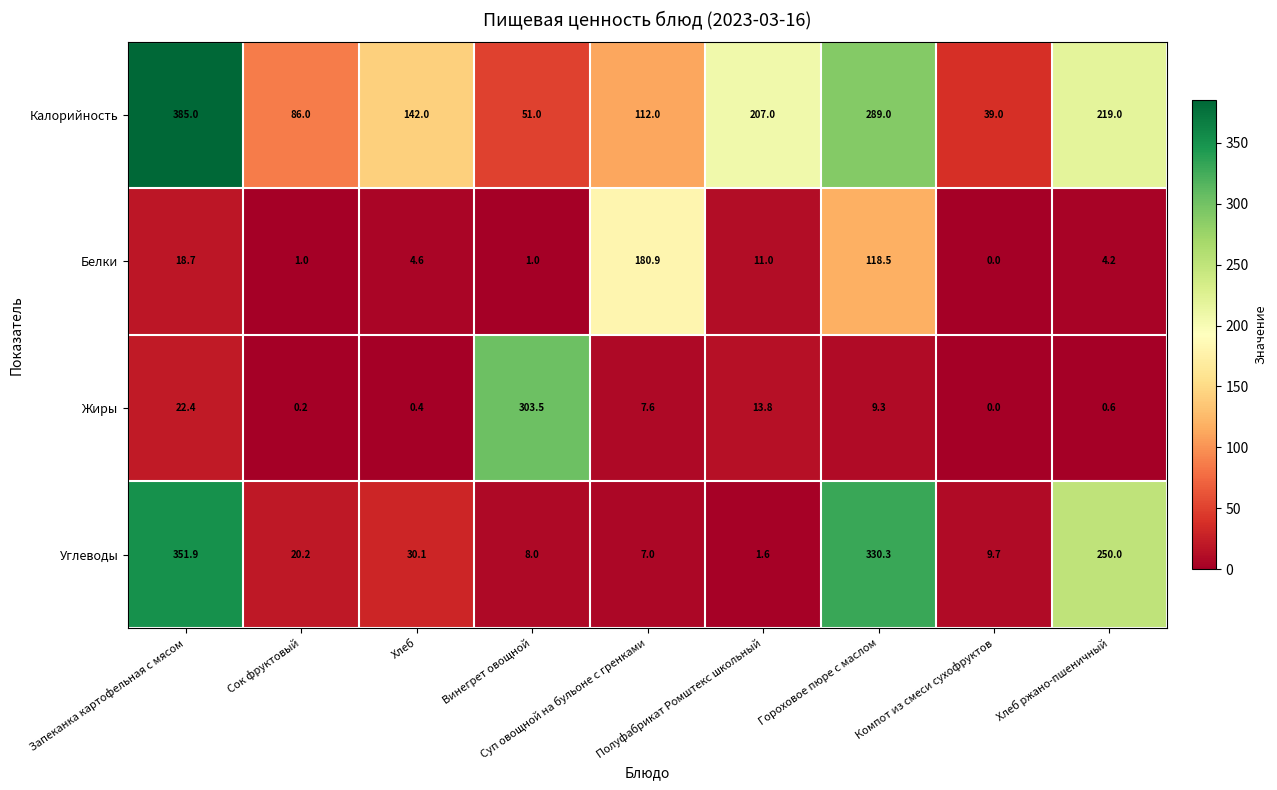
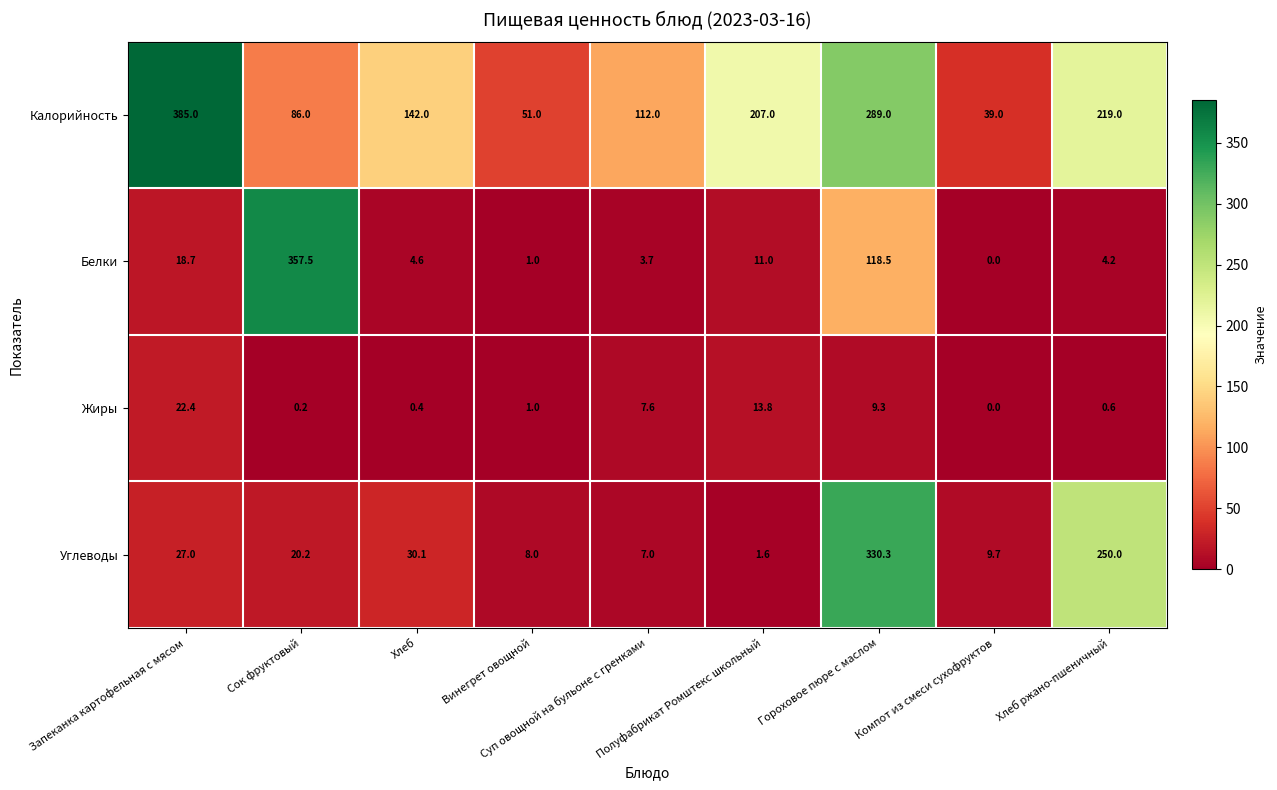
  {
    "Калорийность": {
      "Запеканка картофельная с мясом": 385.0,
      "Сок фруктовый": 86.0,
      "Хлеб": 142.0,
      "Винегрет овощной": 51.0,
      "Суп овощной на бульоне с гренками": 112.0,
      "Полуфабрикат Ромштекс школьный": 207.0,
      "Гороховое пюре с маслом": 289.0,
      "Компот из смеси сухофруктов": 39.0,
      "Хлеб ржано-пшеничный": 219.0
    },
    "Белки": {
      "Запеканка картофельная с мясом": 18.7,
-     "Сок фруктовый": 1.0,
+     "Сок фруктовый": 357.5,
      "Хлеб": 4.6,
      "Винегрет овощной": 1.0,
-     "Суп овощной на бульоне с гренками": 180.9,
+     "Суп овощной на бульоне с гренками": 3.7,
      "Полуфабрикат Ромштекс школьный": 11.0,
      "Гороховое пюре с маслом": 118.5,
      "Компот из смеси сухофруктов": 0.0,
      "Хлеб ржано-пшеничный": 4.2
    },
    "Жиры": {
      "Запеканка картофельная с мясом": 22.4,
      "Сок фруктовый": 0.2,
      "Хлеб": 0.4,
-     "Винегрет овощной": 303.5,
+     "Винегрет овощной": 1.0,
      "Суп овощной на бульоне с гренками": 7.6,
      "Полуфабрикат Ромштекс школьный": 13.8,
      "Гороховое пюре с маслом": 9.3,
      "Компот из смеси сухофруктов": 0.0,
      "Хлеб ржано-пшеничный": 0.6
    },
    "Углеводы": {
-     "Запеканка картофельная с мясом": 351.9,
+     "Запеканка картофельная с мясом": 27.0,
      "Сок фруктовый": 20.2,
      "Хлеб": 30.1,
      "Винегрет овощной": 8.0,
      "Суп овощной на бульоне с гренками": 7.0,
      "Полуфабрикат Ромштекс школьный": 1.6,
      "Гороховое пюре с маслом": 330.3,
      "Компот из смеси сухофруктов": 9.7,
      "Хлеб ржано-пшеничный": 250.0
    }
  }
